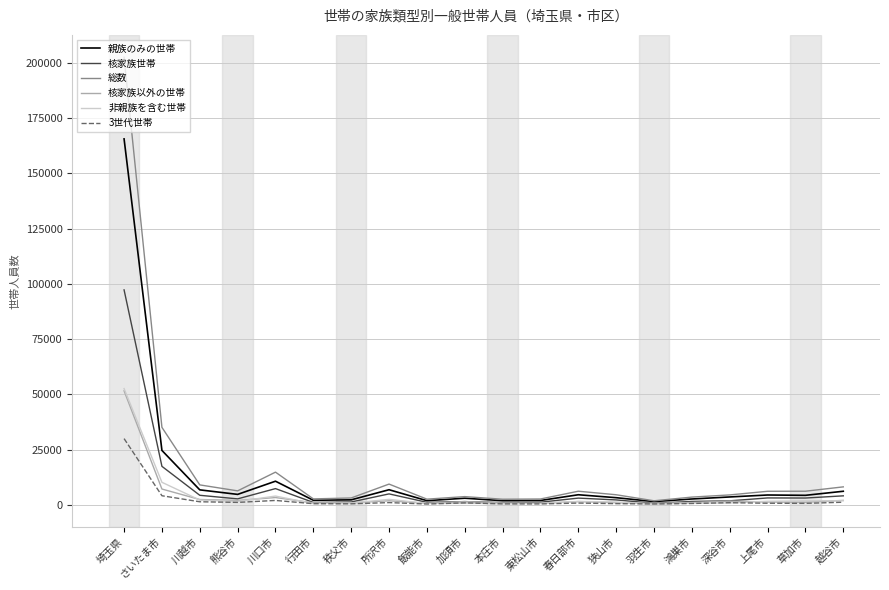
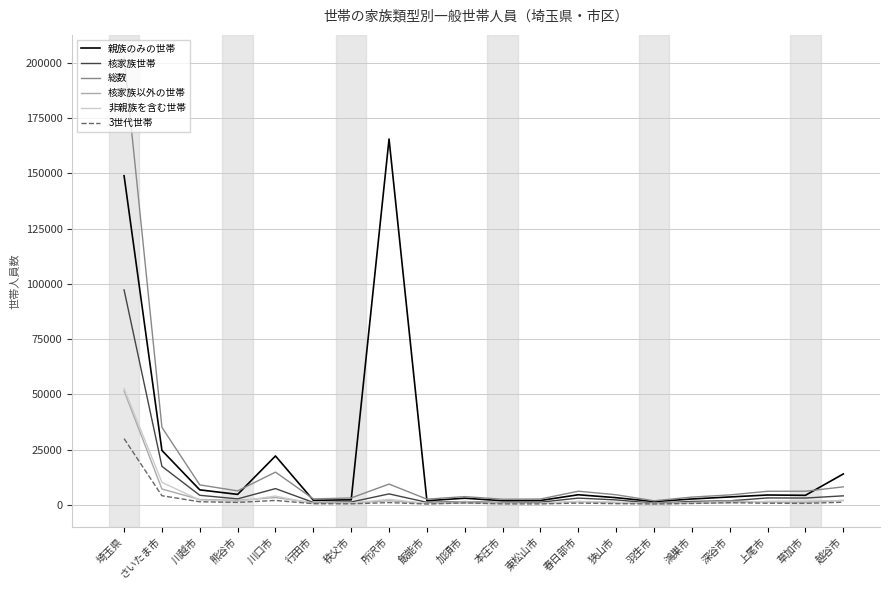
  {
    "親族のみの世帯": {
-     "埼玉県": 166000,
+     "埼玉県": 149000,
      "さいたま市": 25000,
      "川越市": 7000,
      "熊谷市": 5000,
-     "川口市": 11000,
-     "所沢市": 7000,
+     "川口市": 22000,
+     "所沢市": 165000,
      "春日部市": 5000,
      "上尾市": 4000,
      "草加市": 4000,
-     "越谷市": 6000
+     "越谷市": 14000
    }
  }
